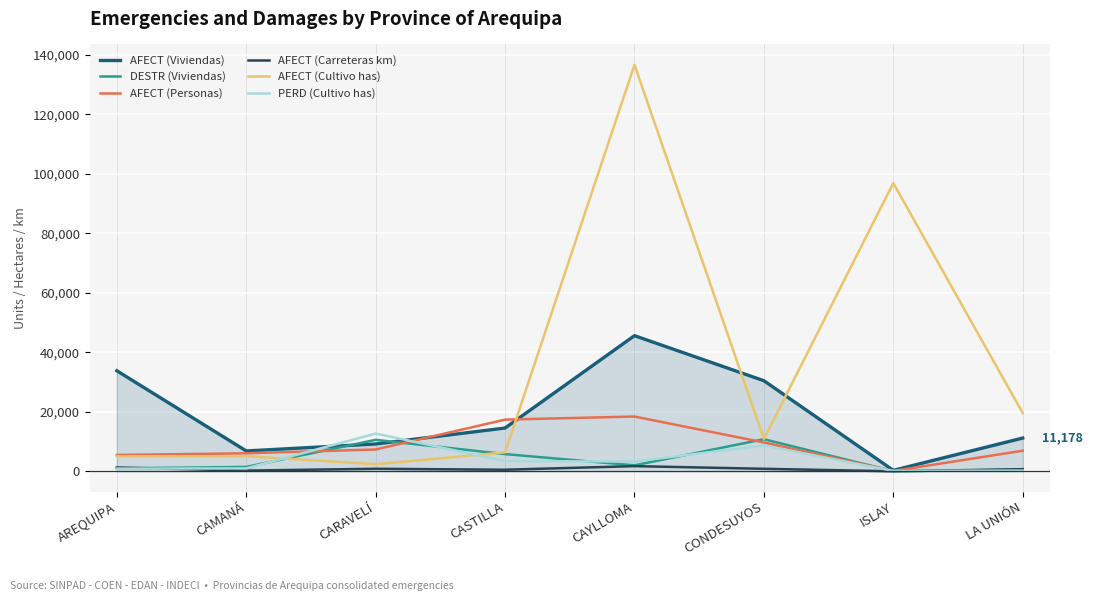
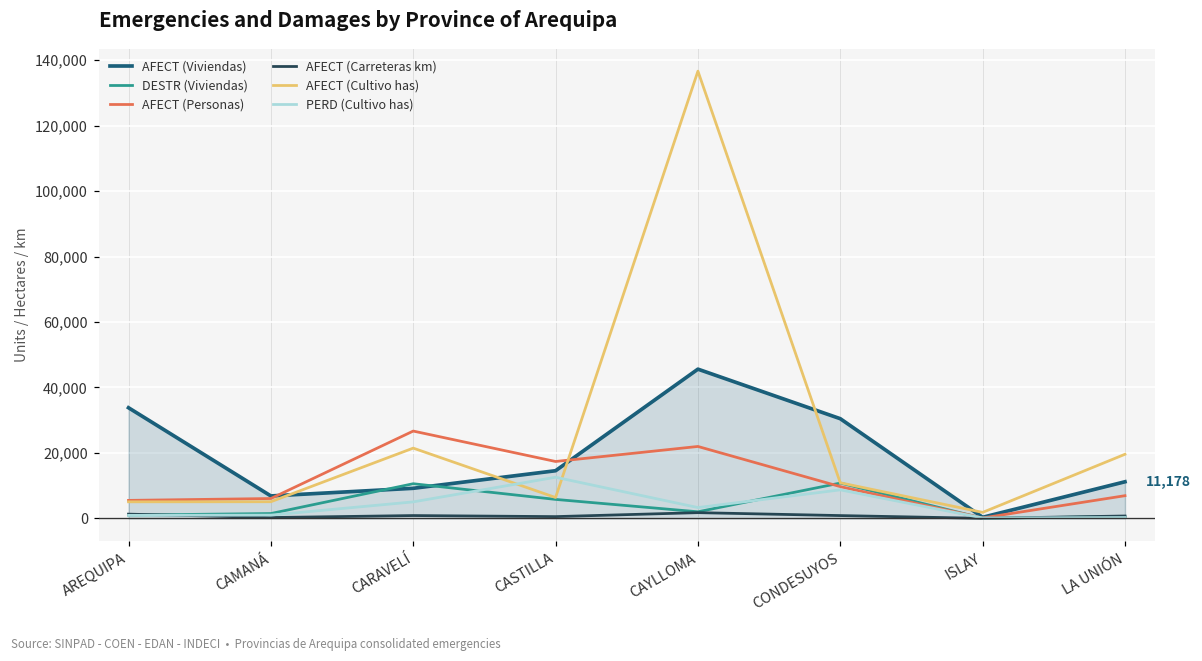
  {
    "DESTR (Viviendas)": {
      "CARAVELÍ": "11,000"
    },
    "AFECT (Personas)": {
-     "CARAVELÍ": "7,000",
+     "CARAVELÍ": "27,000",
      "CASTILLA": "17,000",
-     "CAYLLOMA": "18,000",
+     "CAYLLOMA": "22,000",
      "CONDESUYOS": "10,000",
      "LA UNIÓN": "7,000"
    },
    "AFECT (Cultivo has)": {
      "CAMANÁ": "5,000",
-     "CARAVELÍ": "2,000",
+     "CARAVELÍ": "21,000",
      "CAYLLOMA": "137,000",
-     "ISLAY": "97,000",
+     "ISLAY": "2,000",
      "LA UNIÓN": "20,000"
    },
    "PERD (Cultivo has)": {
-     "CARAVELÍ": "13,000",
-     "CASTILLA": "3,000",
+     "CARAVELÍ": "5,000",
+     "CASTILLA": "13,000",
      "CAYLLOMA": "3,000",
      "CONDESUYOS": "9,000"
    }
  }
